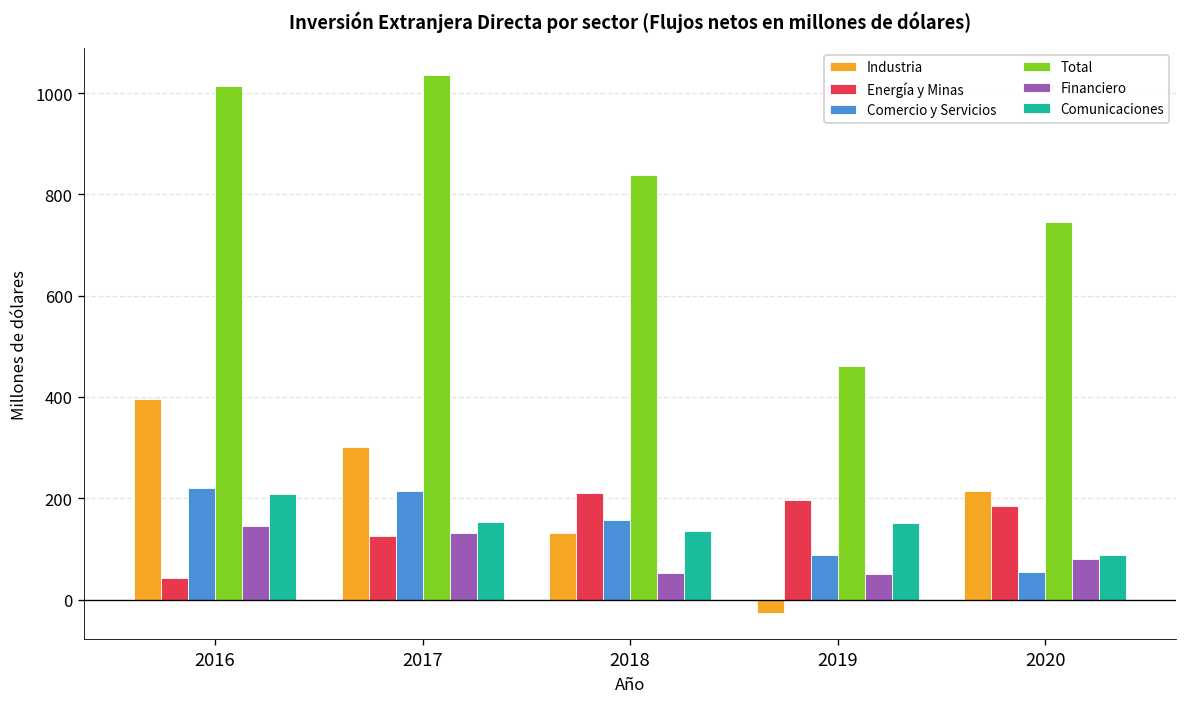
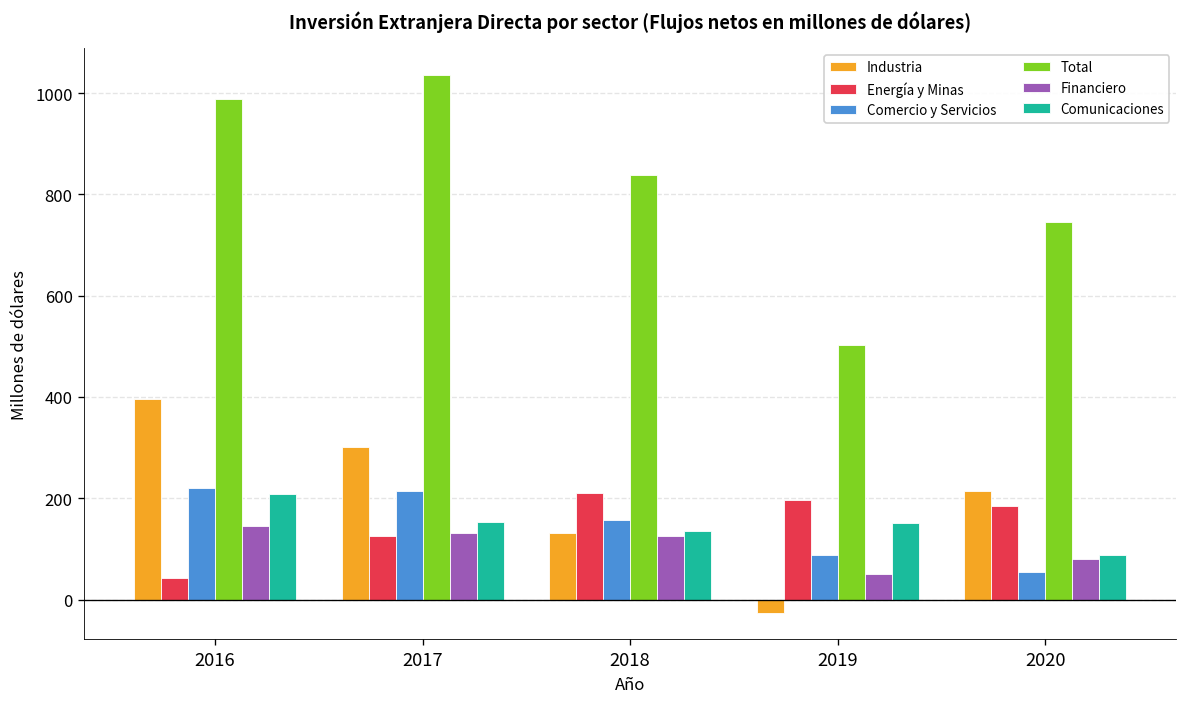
  {
    "Industria": {
      "2016": 400,
      "2017": 300,
      "2018": 130,
      "2019": -30,
      "2020": 220
    },
    "Energía y Minas": {
      "2016": 40,
      "2017": 130,
      "2018": 210,
      "2019": 200,
      "2020": 180
    },
    "Comercio y Servicios": {
      "2016": 220,
      "2017": 220,
      "2018": 160,
      "2019": 90,
      "2020": 60
    },
    "Total": {
-     "2016": 1020,
+     "2016": 990,
      "2017": 1040,
      "2018": 840,
-     "2019": 460,
+     "2019": 500,
      "2020": 750
    },
    "Financiero": {
      "2016": 140,
      "2017": 130,
-     "2018": 50,
+     "2018": 130,
      "2019": 50,
      "2020": 80
    },
    "Comunicaciones": {
      "2016": 210,
      "2017": 150,
      "2018": 140,
      "2019": 150,
      "2020": 90
    }
  }
